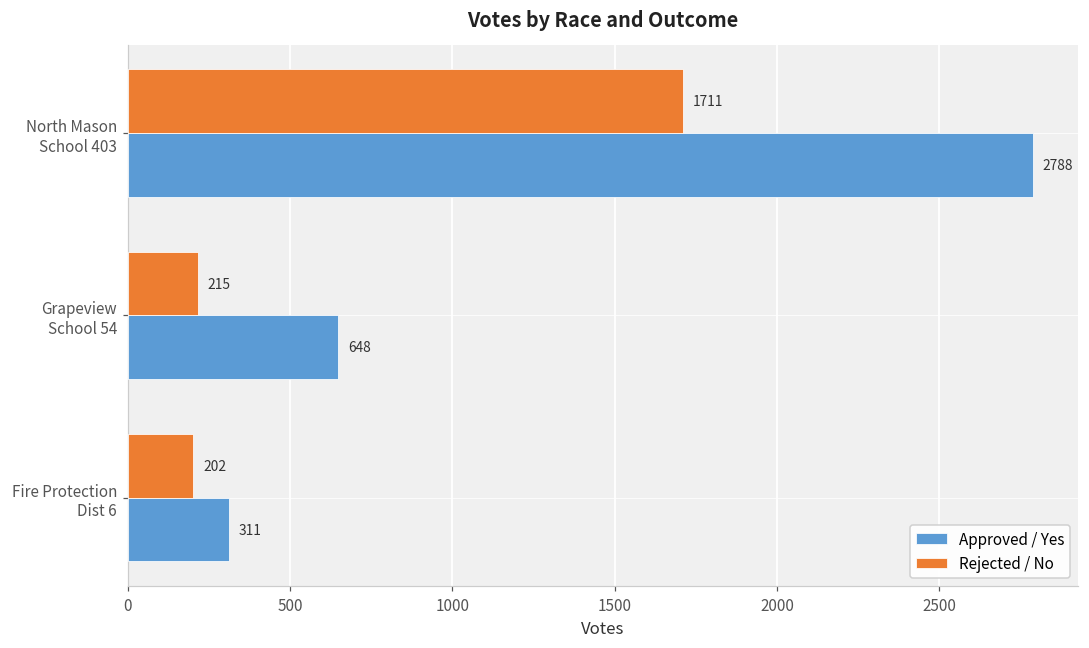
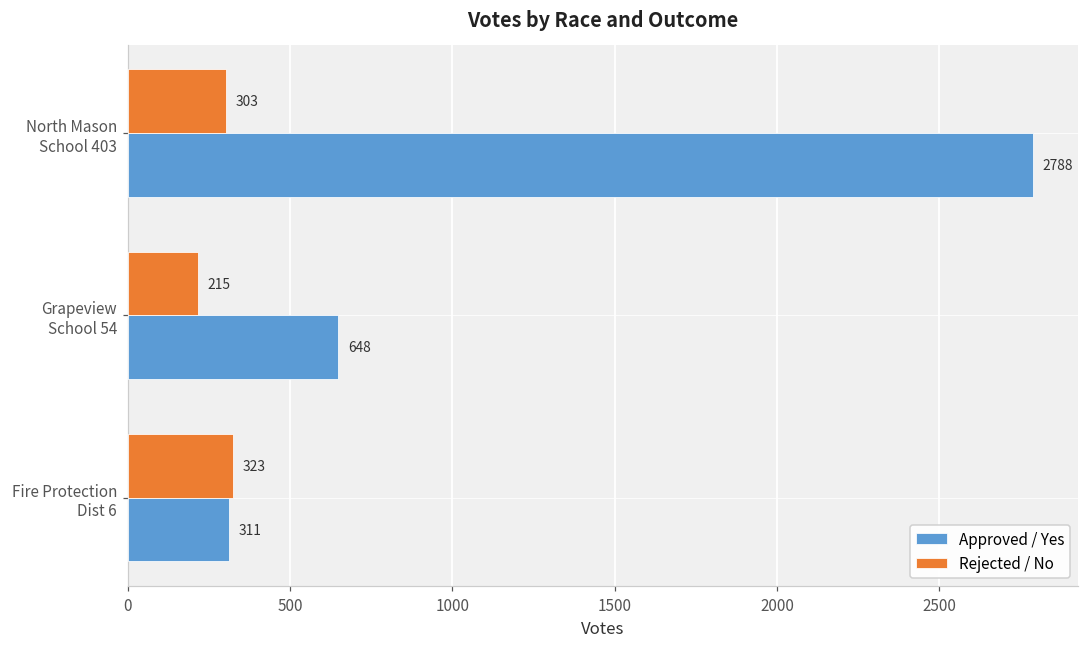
  {
    "Approved / Yes": {
      "North Mason School 403": 2788,
      "Grapeview School 54": 648,
      "Fire Protection Dist 6": 311
    },
    "Rejected / No": {
-     "North Mason School 403": 1711,
+     "North Mason School 403": 303,
      "Grapeview School 54": 215,
-     "Fire Protection Dist 6": 202
+     "Fire Protection Dist 6": 323
    }
  }
